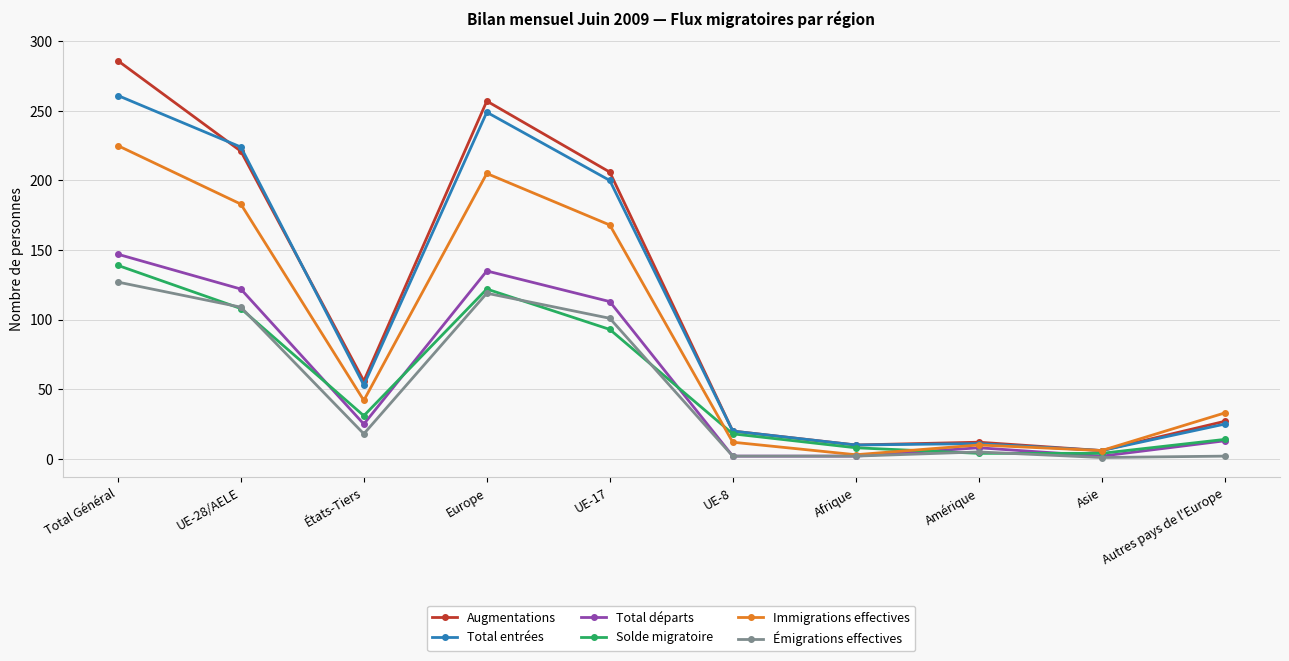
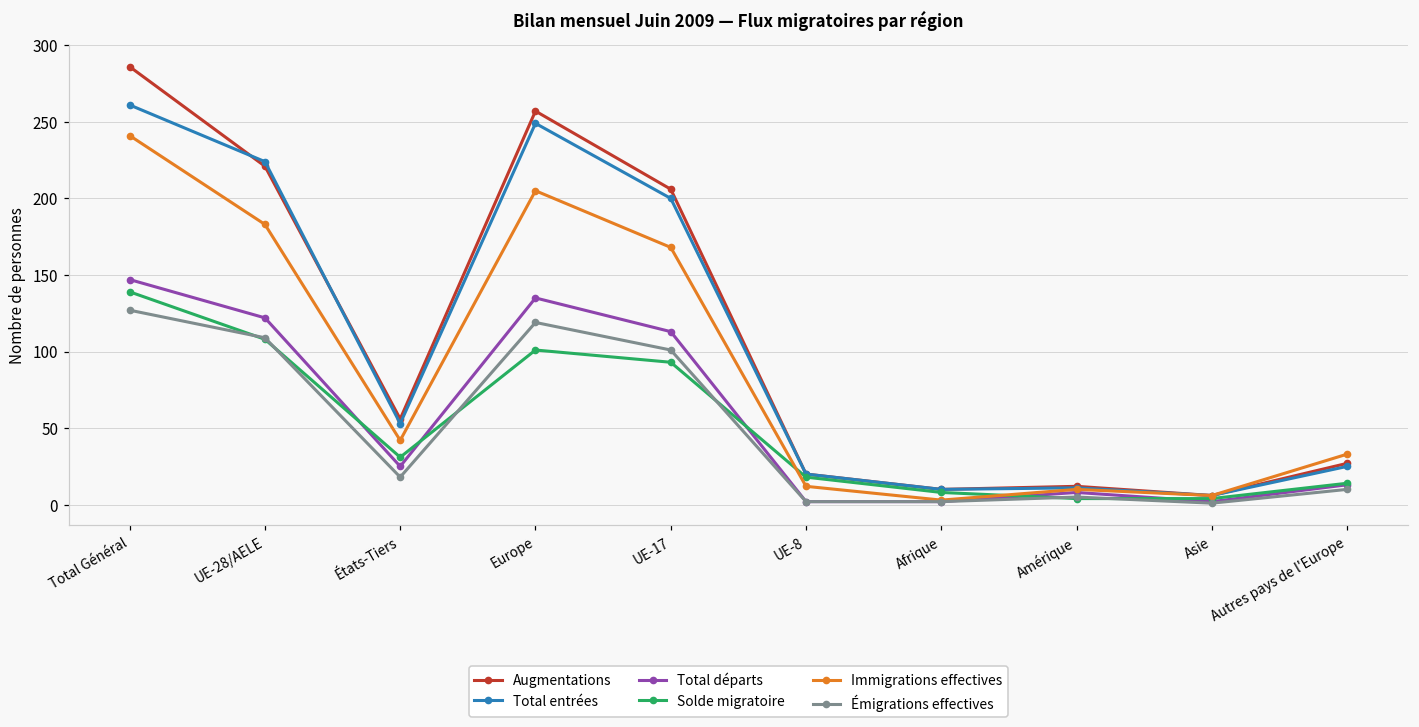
  {
    "Augmentations": {
      "Total Général": 286,
      "UE-28/AELE": 221,
      "États-Tiers": 56,
      "Europe": 257,
      "UE-17": 206,
      "Autres pays de l'Europe": 27
    },
    "Total entrées": {
      "Total Général": 261,
      "UE-28/AELE": 224,
      "États-Tiers": 53,
      "Europe": 249,
      "UE-17": 200,
      "Autres pays de l'Europe": 25
    },
    "Total départs": {
      "Total Général": 147,
      "UE-28/AELE": 122,
      "États-Tiers": 25,
      "Europe": 135,
      "UE-17": 113,
      "Amérique": 8
    },
    "Solde migratoire": {
      "Total Général": 139,
      "États-Tiers": 31,
-     "Europe": 122,
+     "Europe": 101,
      "UE-17": 93,
      "UE-8": 18,
      "Afrique": 8,
      "Asie": 4
    },
    "Immigrations effectives": {
-     "Total Général": 225,
+     "Total Général": 241,
      "UE-28/AELE": 183,
      "États-Tiers": 42,
      "Europe": 205,
      "UE-17": 168,
      "UE-8": 12,
      "Autres pays de l'Europe": 33
    },
    "Émigrations effectives": {
      "Total Général": 127,
      "États-Tiers": 18,
      "Europe": 119,
      "UE-17": 101,
-     "Autres pays de l'Europe": 2
+     "Autres pays de l'Europe": 10
    }
  }
